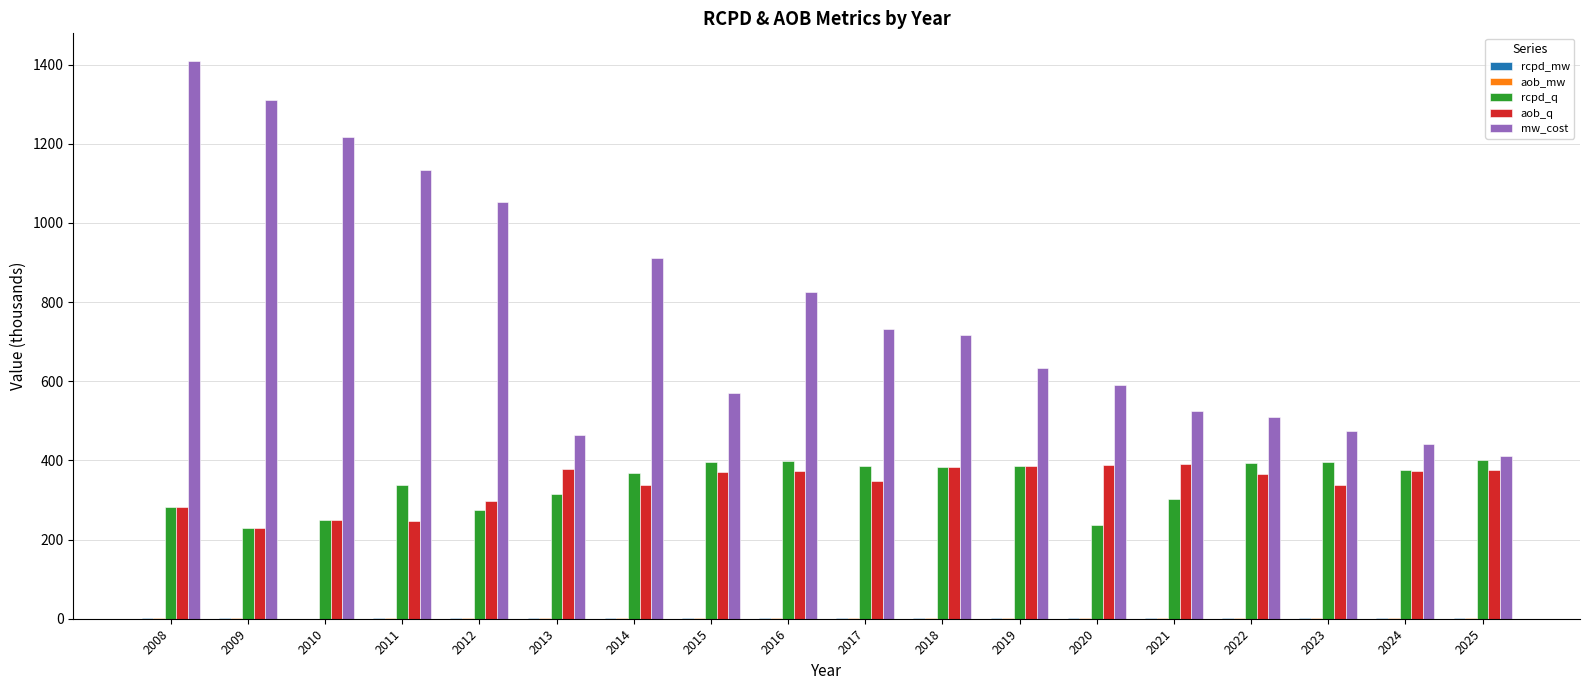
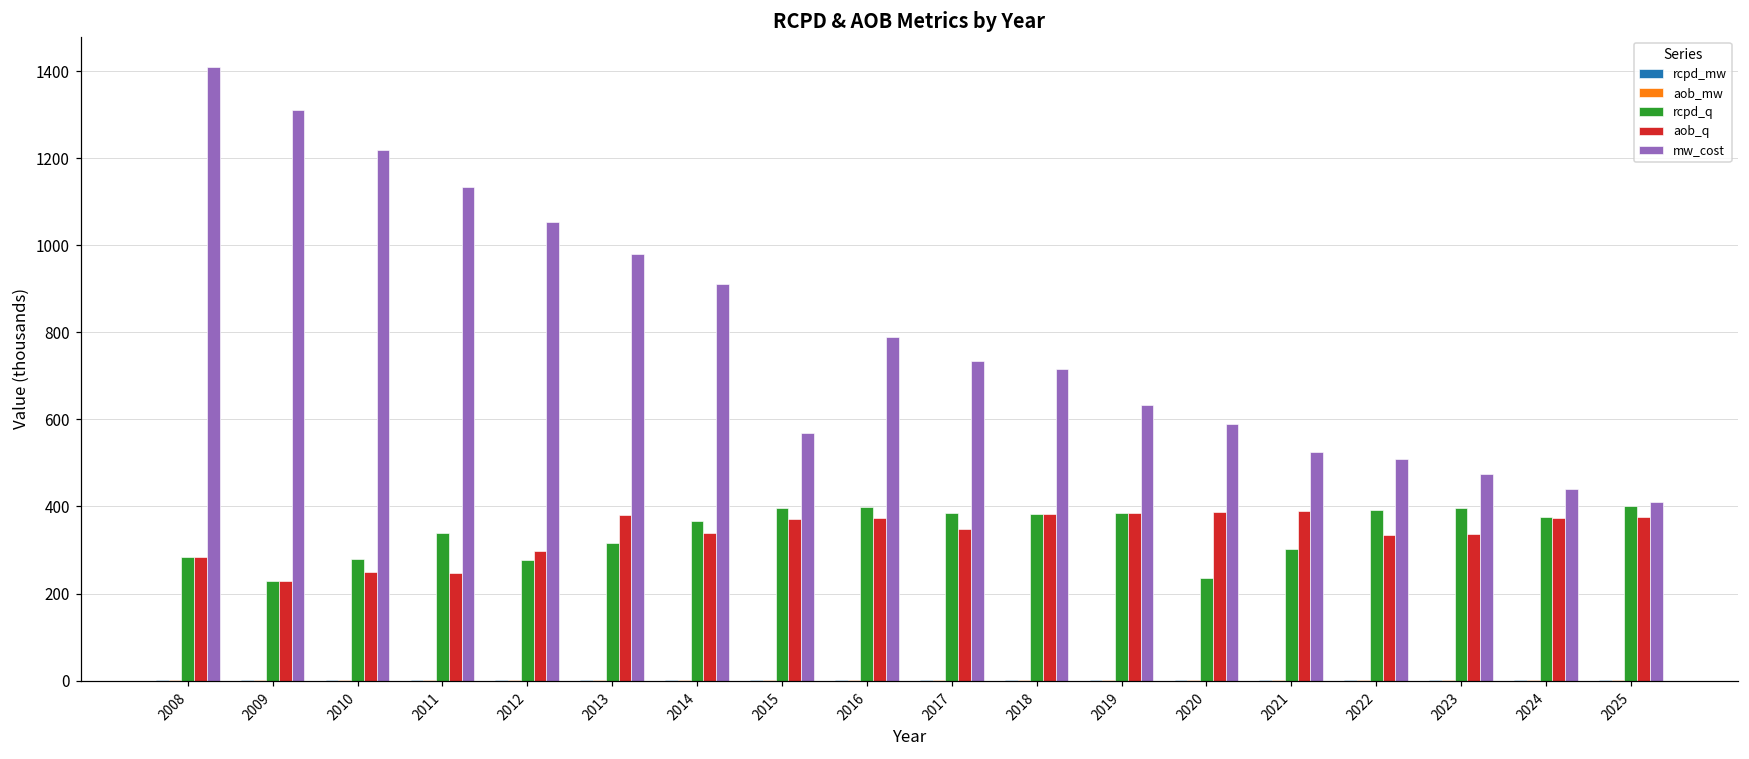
  {
    "rcpd_q": {
      "2008": 280,
      "2009": 230,
-     "2010": 250,
+     "2010": 280,
      "2011": 340,
      "2012": 280,
      "2013": 320,
      "2014": 370,
      "2015": 400,
      "2016": 400,
      "2017": 390,
      "2018": 380,
      "2019": 390,
      "2020": 240,
      "2021": 300,
      "2022": 390,
      "2023": 400,
      "2024": 370,
      "2025": 400
    },
    "aob_q": {
      "2008": 280,
      "2009": 230,
      "2010": 250,
      "2011": 250,
      "2012": 300,
      "2013": 380,
      "2014": 340,
      "2015": 370,
      "2016": 370,
      "2017": 350,
      "2018": 380,
      "2019": 390,
      "2020": 390,
      "2021": 390,
-     "2022": 370,
+     "2022": 330,
      "2023": 340,
      "2024": 370,
      "2025": 380
    },
    "mw_cost": {
      "2008": 1410,
      "2009": 1310,
      "2010": 1220,
      "2011": 1130,
      "2012": 1050,
-     "2013": 460,
+     "2013": 980,
      "2014": 910,
      "2015": 570,
-     "2016": 830,
+     "2016": 790,
      "2017": 730,
      "2018": 720,
      "2019": 630,
      "2020": 590,
      "2021": 520,
      "2022": 510,
      "2023": 470,
      "2024": 440,
      "2025": 410
    }
  }
